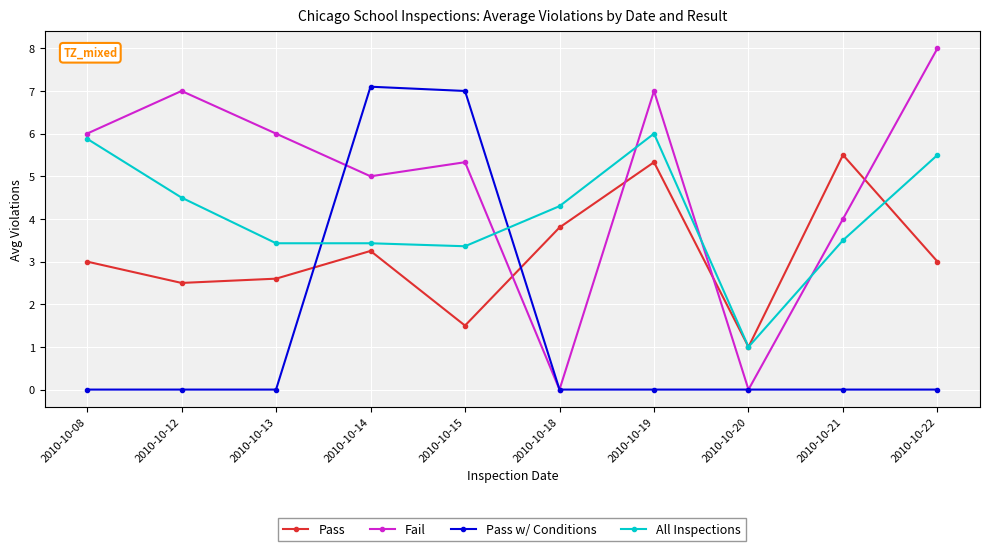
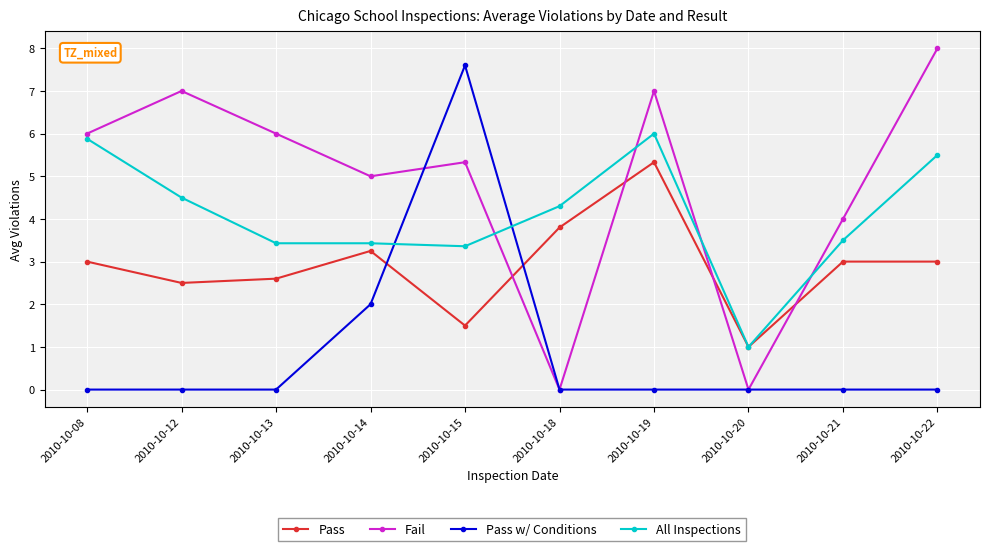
  {
    "Pass": {
      "2010-10-08": 3.0,
      "2010-10-12": 2.5,
      "2010-10-13": 2.6,
      "2010-10-14": 3.3,
      "2010-10-15": 1.5,
      "2010-10-18": 3.8,
      "2010-10-19": 5.3,
-     "2010-10-21": 5.5,
+     "2010-10-21": 3.0,
      "2010-10-22": 3.0
    },
    "Fail": {
      "2010-10-08": 6.0,
      "2010-10-12": 7.0,
      "2010-10-13": 6.0,
      "2010-10-14": 5.0,
      "2010-10-15": 5.3,
      "2010-10-19": 7.0,
      "2010-10-21": 4.0,
      "2010-10-22": 8.0
    },
    "Pass w/ Conditions": {
      "2010-10-08": 0.0,
      "2010-10-12": 0.0,
      "2010-10-13": 0.0,
-     "2010-10-14": 7.1,
-     "2010-10-15": 7.0,
+     "2010-10-14": 2.0,
+     "2010-10-15": 7.6,
      "2010-10-19": 0.0,
      "2010-10-21": 0.0,
      "2010-10-22": 0.0
    },
    "All Inspections": {
      "2010-10-08": 5.9,
      "2010-10-12": 4.5,
      "2010-10-13": 3.4,
      "2010-10-14": 3.4,
      "2010-10-15": 3.4,
      "2010-10-18": 4.3,
      "2010-10-19": 6.0,
      "2010-10-21": 3.5,
      "2010-10-22": 5.5
    }
  }
